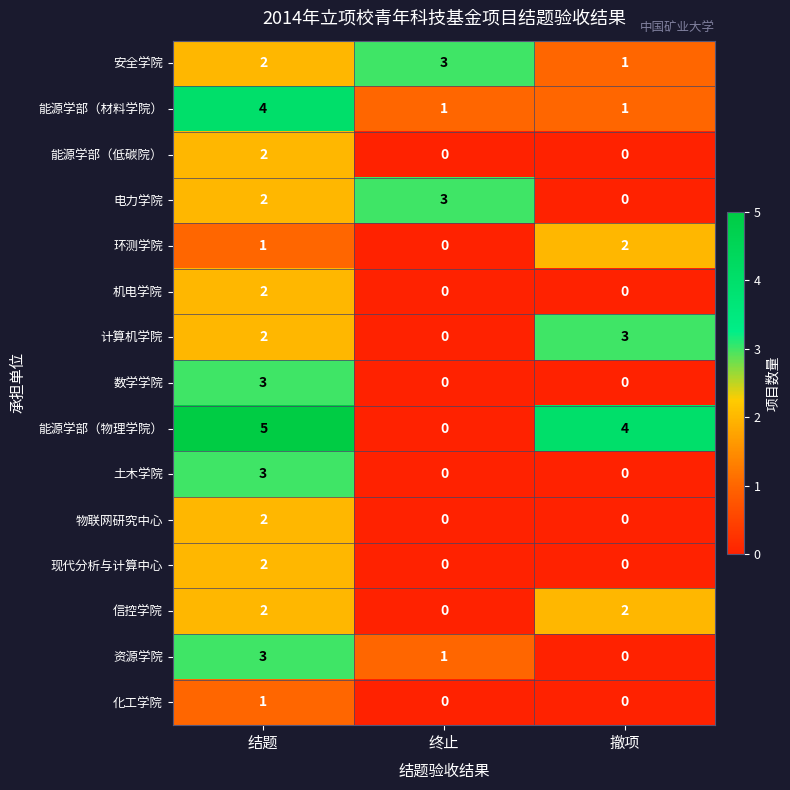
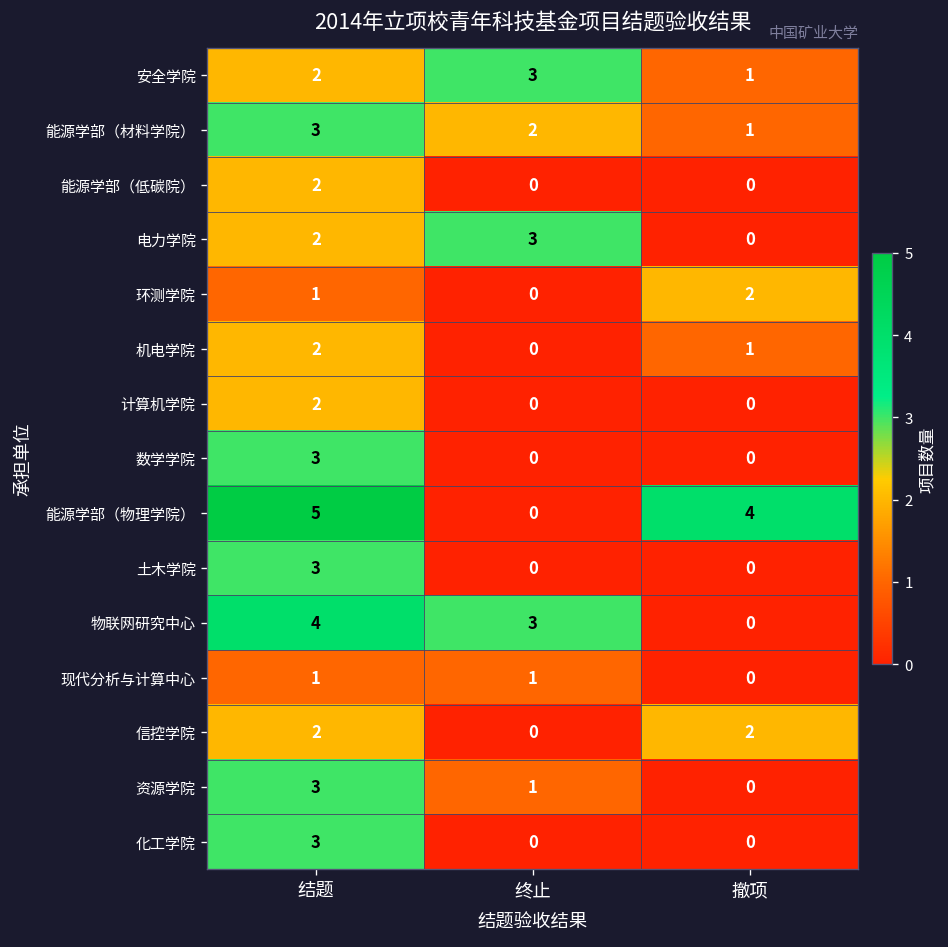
  {
    "安全学院": {
      "结题": 2,
      "终止": 3,
      "撤项": 1
    },
    "能源学部（材料学院）": {
-     "结题": 4,
-     "终止": 1,
+     "结题": 3,
+     "终止": 2,
      "撤项": 1
    },
    "能源学部（低碳院）": {
      "结题": 2,
      "终止": 0,
      "撤项": 0
    },
    "电力学院": {
      "结题": 2,
      "终止": 3,
      "撤项": 0
    },
    "环测学院": {
      "结题": 1,
      "终止": 0,
      "撤项": 2
    },
    "机电学院": {
      "结题": 2,
      "终止": 0,
-     "撤项": 0
+     "撤项": 1
    },
    "计算机学院": {
      "结题": 2,
      "终止": 0,
-     "撤项": 3
+     "撤项": 0
    },
    "数学学院": {
      "结题": 3,
      "终止": 0,
      "撤项": 0
    },
    "能源学部（物理学院）": {
      "结题": 5,
      "终止": 0,
      "撤项": 4
    },
    "土木学院": {
      "结题": 3,
      "终止": 0,
      "撤项": 0
    },
    "物联网研究中心": {
-     "结题": 2,
-     "终止": 0,
+     "结题": 4,
+     "终止": 3,
      "撤项": 0
    },
    "现代分析与计算中心": {
-     "结题": 2,
-     "终止": 0,
+     "结题": 1,
+     "终止": 1,
      "撤项": 0
    },
    "信控学院": {
      "结题": 2,
      "终止": 0,
      "撤项": 2
    },
    "资源学院": {
      "结题": 3,
      "终止": 1,
      "撤项": 0
    },
    "化工学院": {
-     "结题": 1,
+     "结题": 3,
      "终止": 0,
      "撤项": 0
    }
  }
